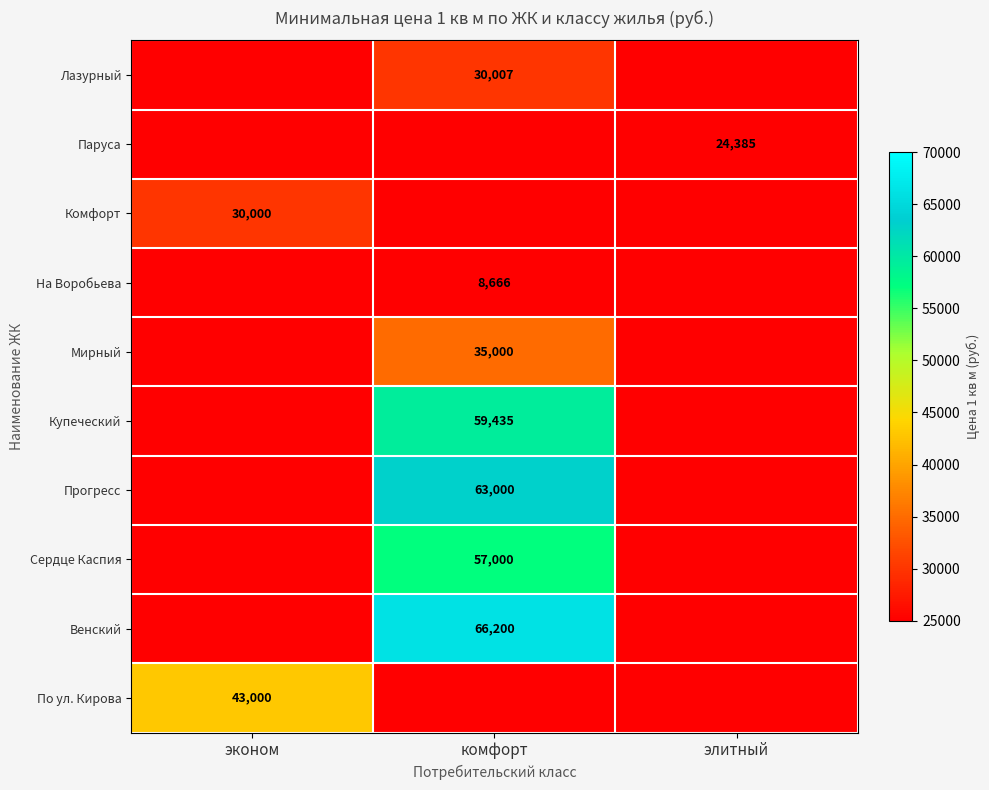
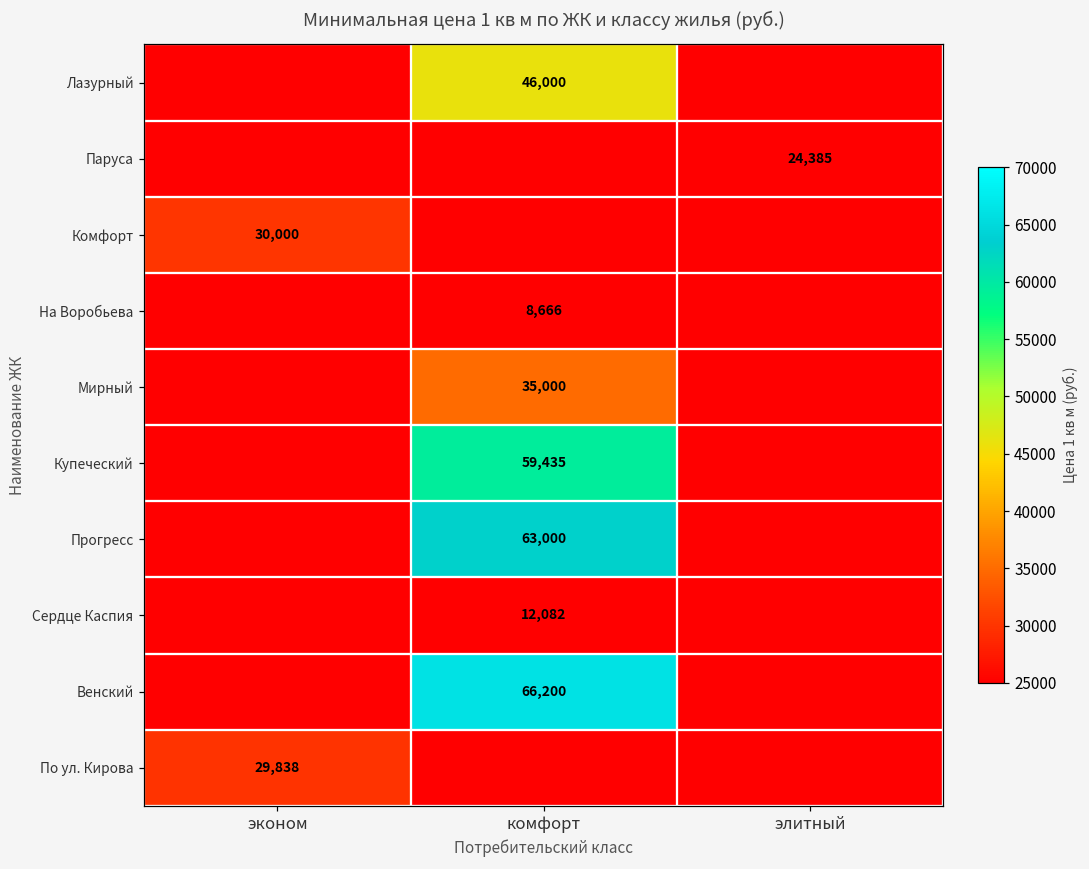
  {
    "Лазурный": {
-     "комфорт": "30,007"
+     "комфорт": "46,000"
    },
    "Паруса": {
      "элитный": "24,385"
    },
    "Комфорт": {
      "эконом": "30,000"
    },
    "На Воробьева": {
      "комфорт": "8,666"
    },
    "Мирный": {
      "комфорт": "35,000"
    },
    "Купеческий": {
      "комфорт": "59,435"
    },
    "Прогресс": {
      "комфорт": "63,000"
    },
    "Сердце Каспия": {
-     "комфорт": "57,000"
+     "комфорт": "12,082"
    },
    "Венский": {
      "комфорт": "66,200"
    },
    "По ул. Кирова": {
-     "эконом": "43,000"
+     "эконом": "29,838"
    }
  }
